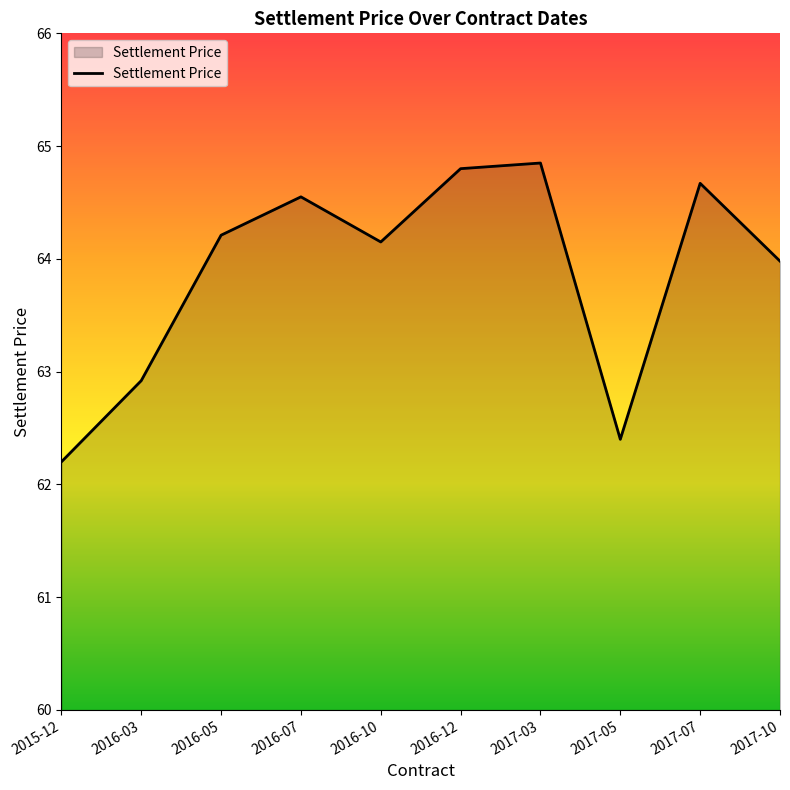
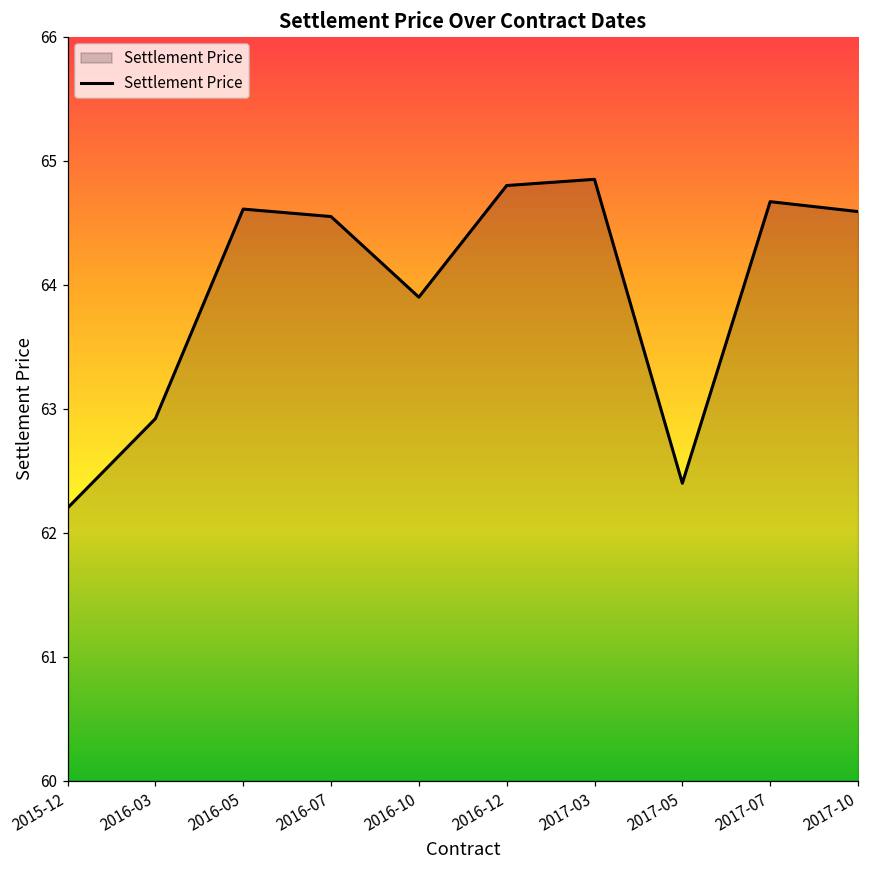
  {
    "2015-12": 62.20,
    "2016-03": 62.92,
-   "2016-05": 64.21,
+   "2016-05": 64.61,
    "2016-07": 64.55,
-   "2016-10": 64.15,
+   "2016-10": 63.90,
    "2016-12": 64.80,
    "2017-03": 64.85,
    "2017-05": 62.40,
    "2017-07": 64.67,
-   "2017-10": 63.98
+   "2017-10": 64.59
  }
